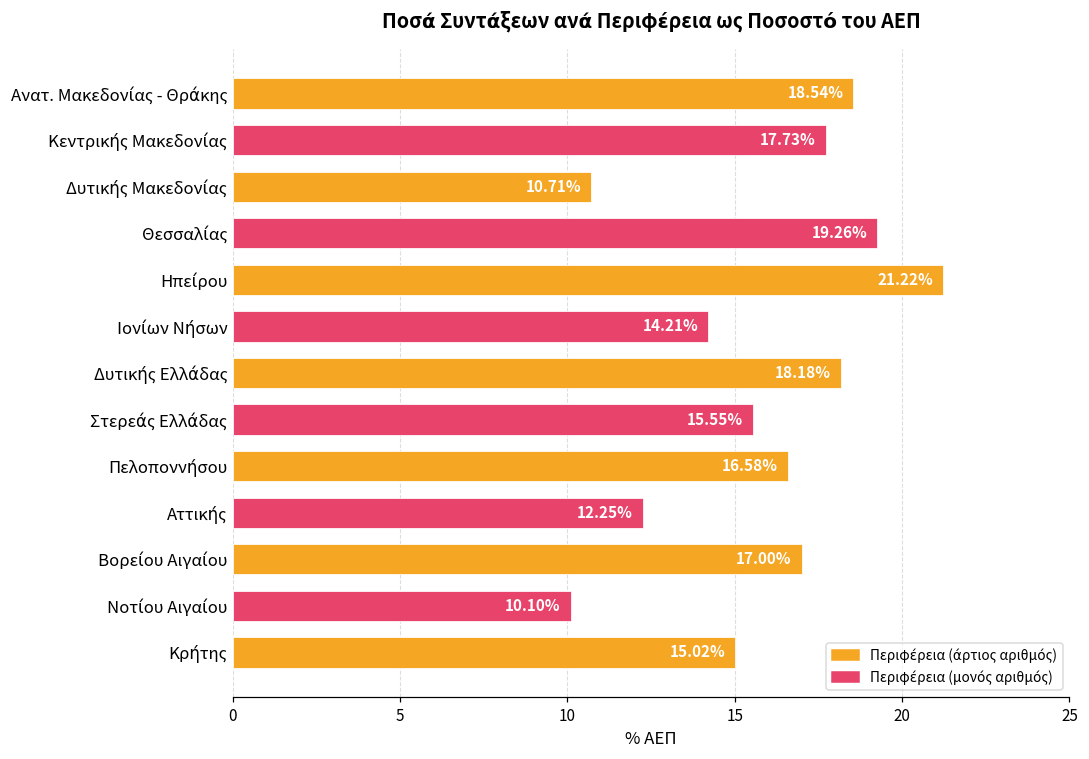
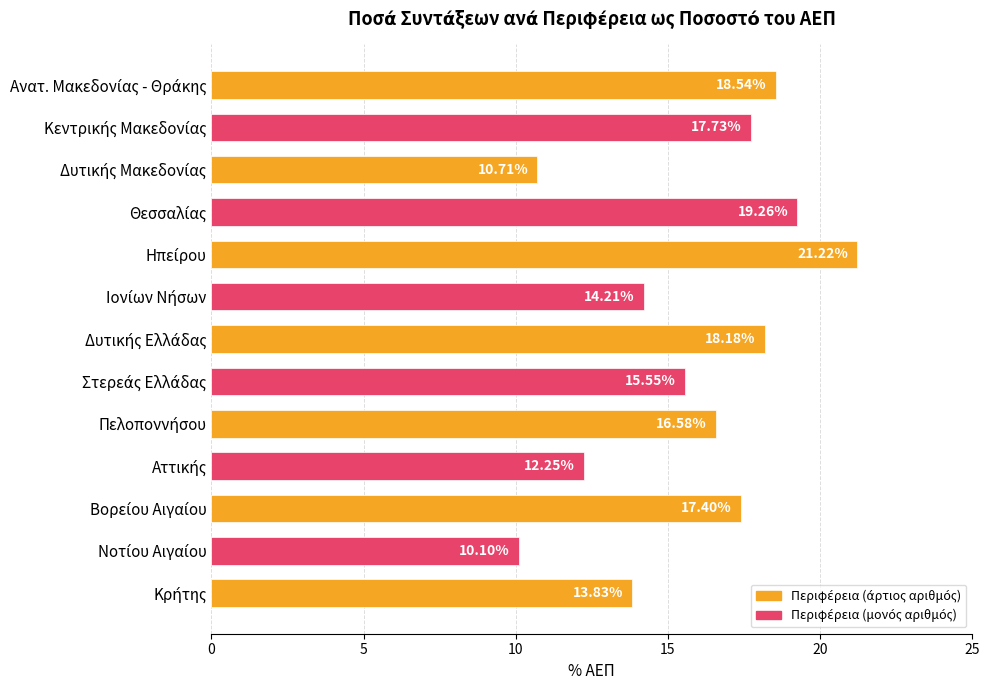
  {
    "Ανατ. Μακεδονίας - Θράκης": "18.54%",
    "Κεντρικής Μακεδονίας": "17.73%",
    "Δυτικής Μακεδονίας": "10.71%",
    "Θεσσαλίας": "19.26%",
    "Ηπείρου": "21.22%",
    "Ιονίων Νήσων": "14.21%",
    "Δυτικής Ελλάδας": "18.18%",
    "Στερεάς Ελλάδας": "15.55%",
    "Πελοποννήσου": "16.58%",
    "Αττικής": "12.25%",
-   "Βορείου Αιγαίου": "17.00%",
+   "Βορείου Αιγαίου": "17.40%",
    "Νοτίου Αιγαίου": "10.10%",
-   "Κρήτης": "15.02%"
+   "Κρήτης": "13.83%"
  }
